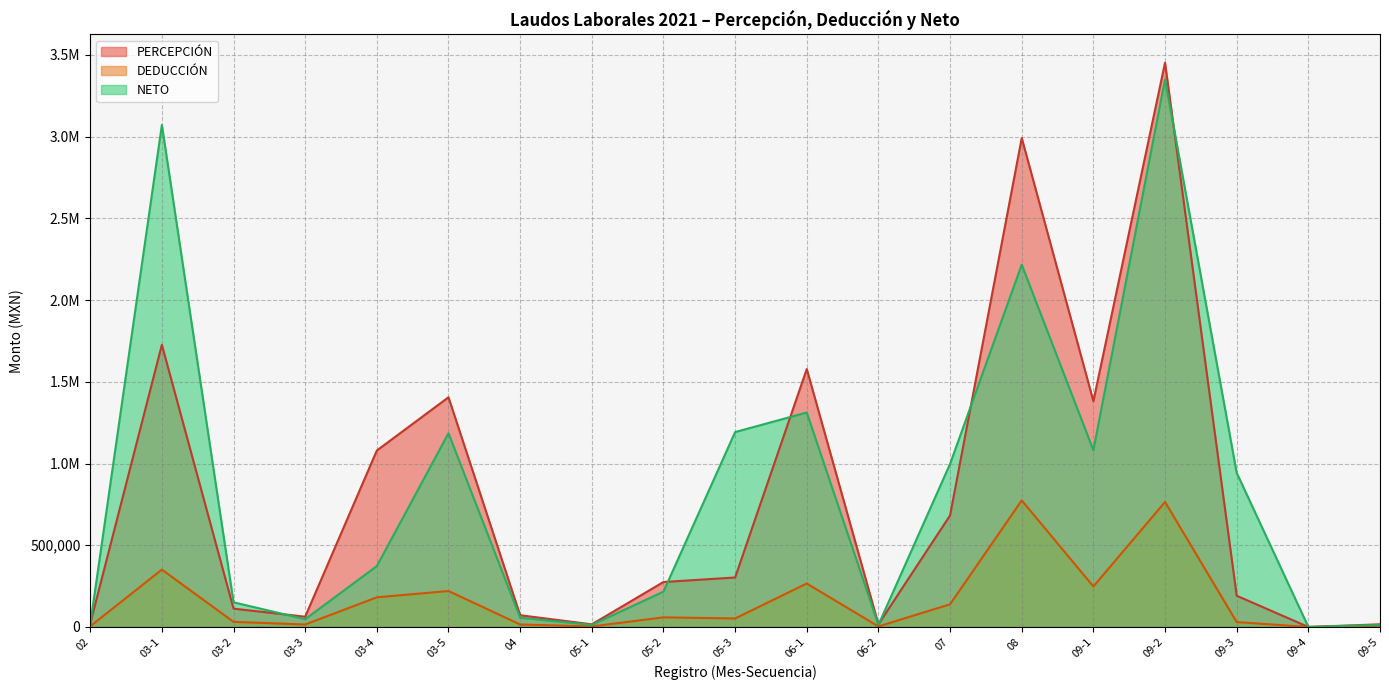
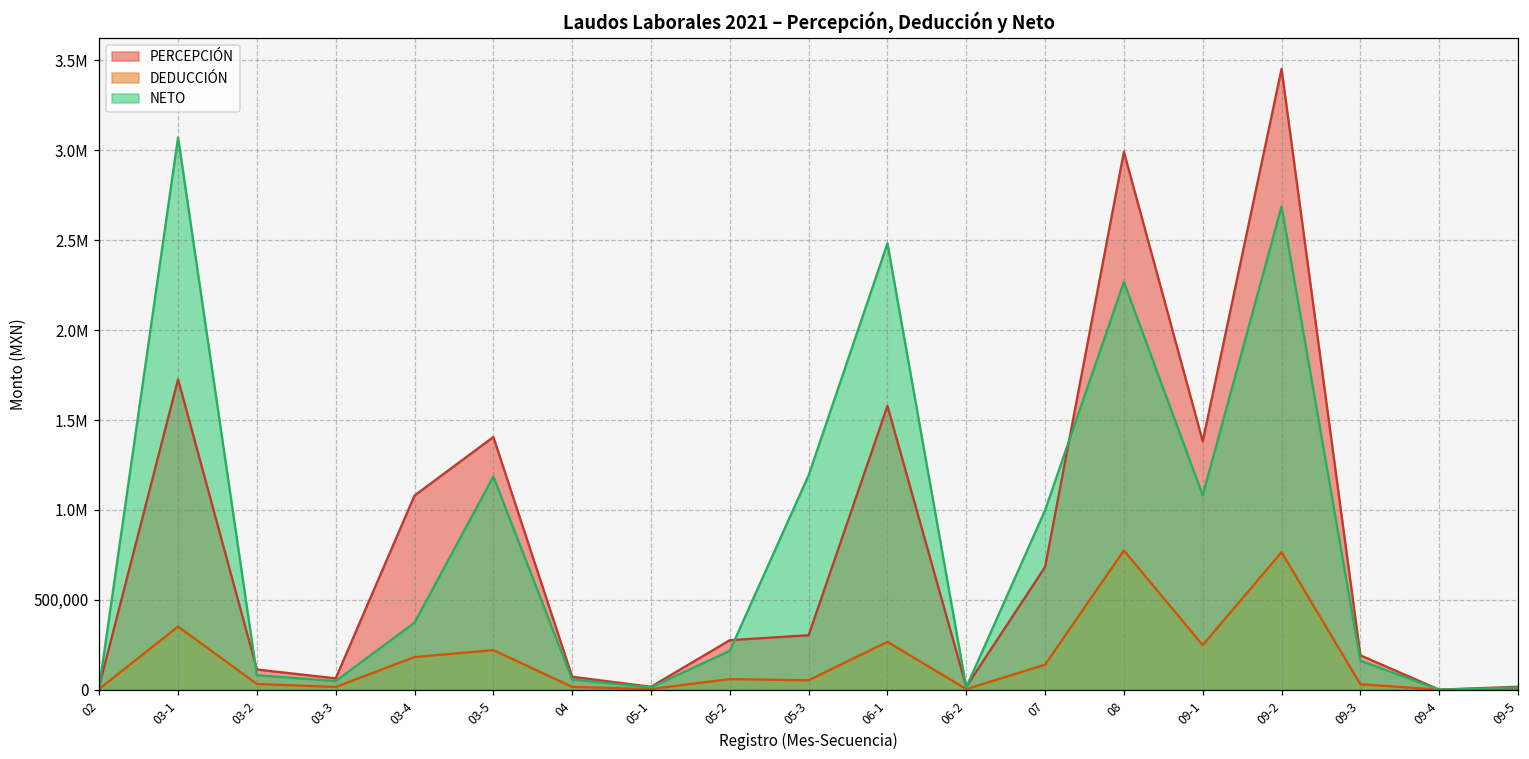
  {
    "NETO": {
      "03-1": "3,070,000",
-     "03-2": "150,000",
+     "03-2": "80,000",
      "03-4": "370,000",
      "03-5": "1,190,000",
      "05-2": "220,000",
      "05-3": "1,190,000",
-     "06-1": "1,310,000",
+     "06-1": "2,480,000",
      "07": "1,000,000",
-     "08": "2,220,000",
+     "08": "2,270,000",
      "09-1": "1,080,000",
-     "09-2": "3,350,000",
-     "09-3": "940,000"
+     "09-2": "2,690,000",
+     "09-3": "160,000"
    }
  }
